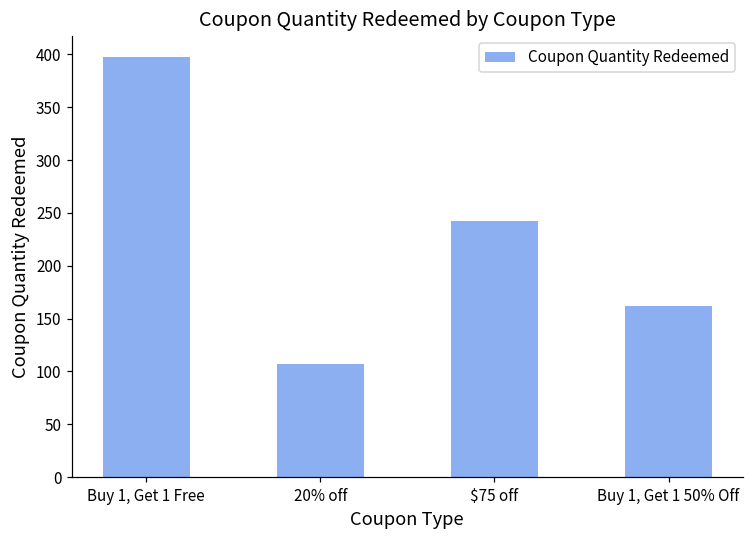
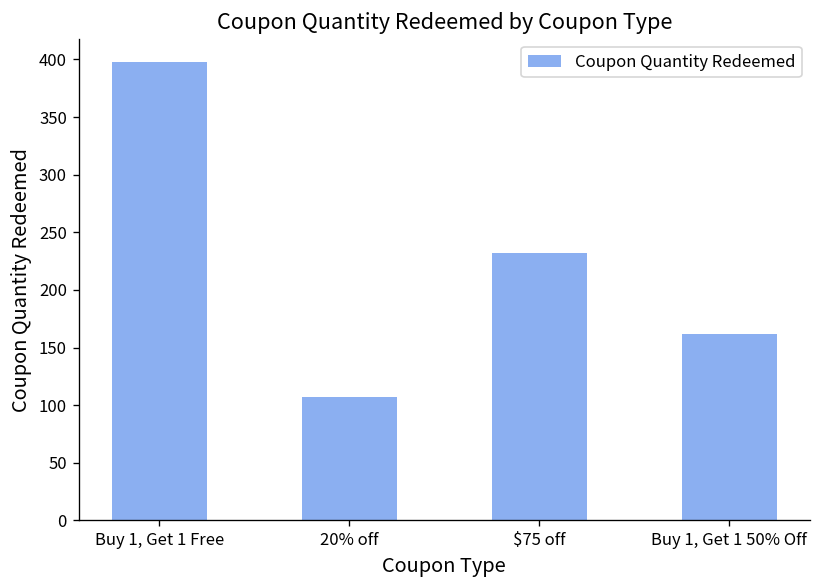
  {
    "Buy 1, Get 1 Free": 400,
    "20% off": 110,
-   "$75 off": 240,
+   "$75 off": 230,
    "Buy 1, Get 1 50% Off": 160
  }
